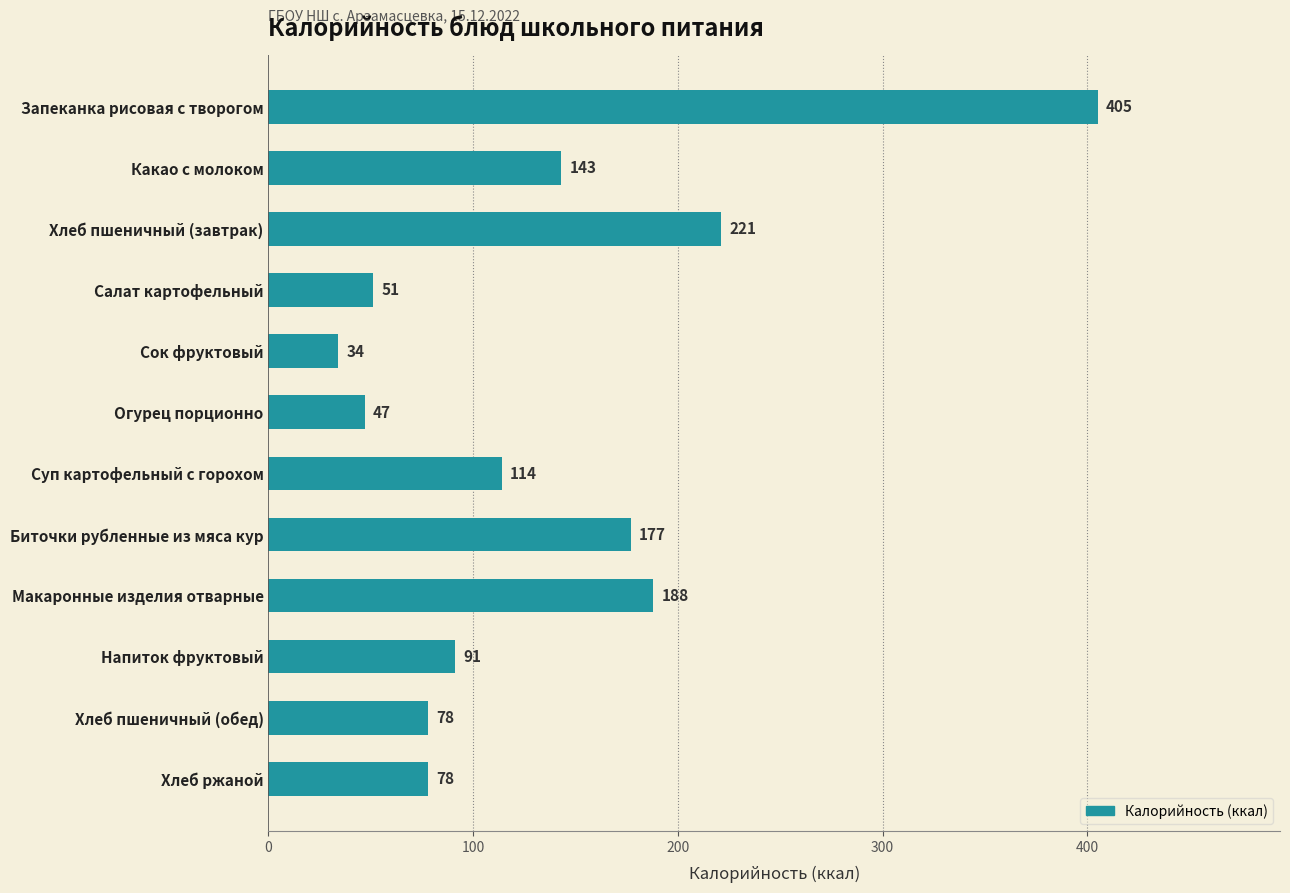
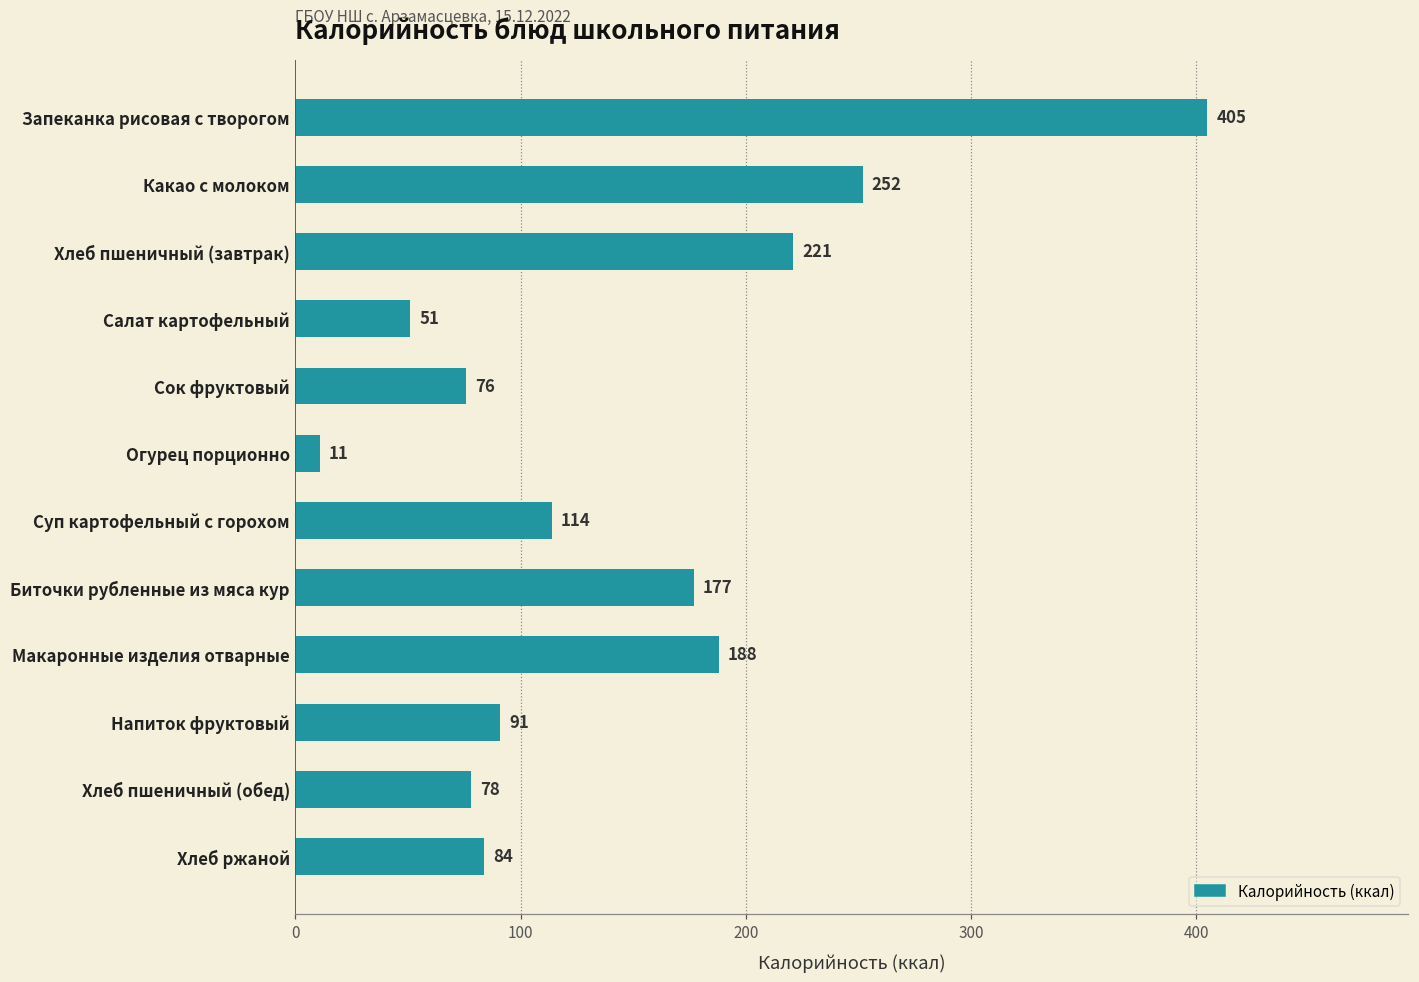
  {
    "Запеканка рисовая с творогом": 405,
-   "Какао с молоком": 143,
+   "Какао с молоком": 252,
    "Хлеб пшеничный (завтрак)": 221,
    "Салат картофельный": 51,
-   "Сок фруктовый": 34,
-   "Огурец порционно": 47,
+   "Сок фруктовый": 76,
+   "Огурец порционно": 11,
    "Суп картофельный с горохом": 114,
    "Биточки рубленные из мяса кур": 177,
    "Макаронные изделия отварные": 188,
    "Напиток фруктовый": 91,
    "Хлеб пшеничный (обед)": 78,
-   "Хлеб ржаной": 78
+   "Хлеб ржаной": 84
  }
